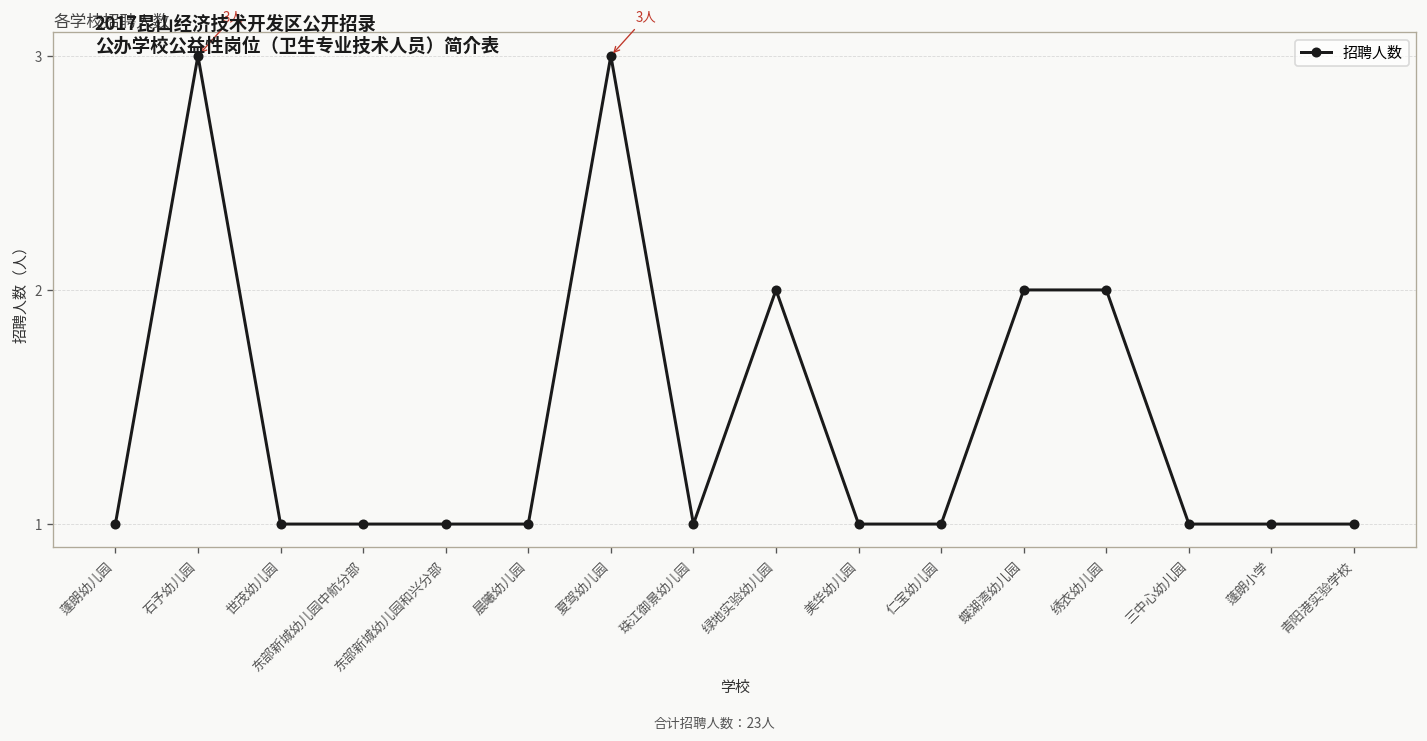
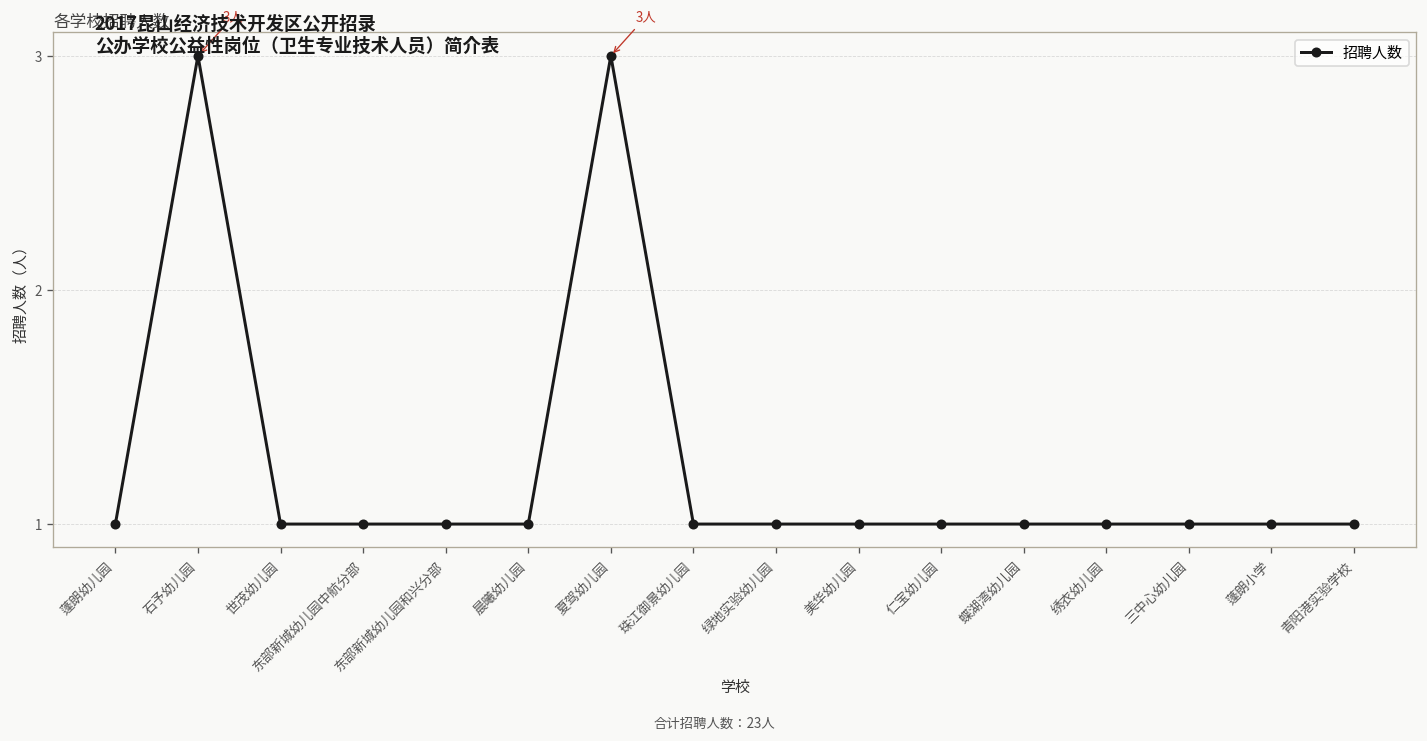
  {
    "蓬朗幼儿园": 1,
    "世茂幼儿园": 1,
    "东部新城幼儿园中航分部": 1,
    "东部新城幼儿园和兴分部": 1,
    "晨曦幼儿园": 1,
    "珠江御景幼儿园": 1,
-   "绿地实验幼儿园": 2,
+   "绿地实验幼儿园": 1,
    "美华幼儿园": 1,
    "仁宝幼儿园": 1,
-   "蝶湖湾幼儿园": 2,
-   "绣衣幼儿园": 2,
+   "蝶湖湾幼儿园": 1,
+   "绣衣幼儿园": 1,
    "三中心幼儿园": 1,
    "蓬朗小学": 1,
    "青阳港实验学校": 1
  }
